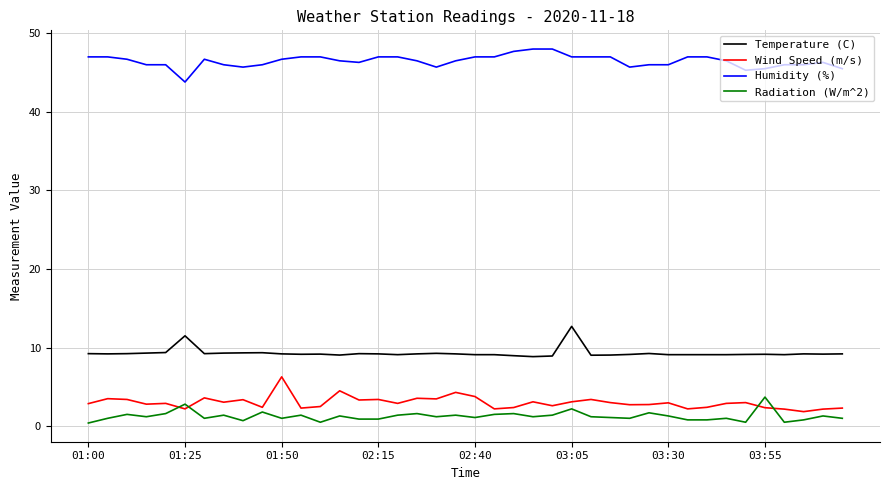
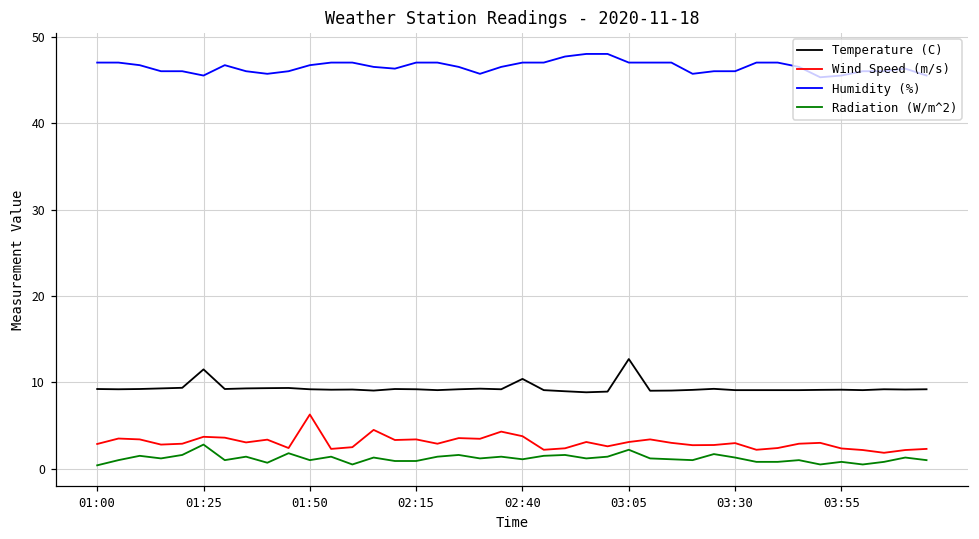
  {
    "Temperature (C)": {
      "01:00": 9,
      "01:25": 12,
      "01:50": 9,
      "02:15": 9,
-     "02:40": 9,
+     "02:40": 10,
      "03:05": 13,
      "03:30": 9,
      "03:55": 9
    },
    "Wind Speed (m/s)": {
      "01:00": 3,
-     "01:25": 2,
+     "01:25": 4,
      "01:50": 6,
      "02:15": 3,
      "02:40": 4,
      "03:05": 3,
      "03:30": 3,
      "03:55": 2
    },
    "Humidity (%)": {
      "01:00": 47,
-     "01:25": 44,
+     "01:25": 46,
      "01:50": 47,
      "02:15": 47,
      "02:40": 47,
      "03:05": 47,
      "03:30": 46
    },
    "Radiation (W/m^2)": {
      "01:00": 0,
      "01:25": 3,
      "01:50": 1,
      "02:15": 1,
      "02:40": 1,
      "03:05": 2,
      "03:30": 1,
-     "03:55": 4
+     "03:55": 1
    }
  }
